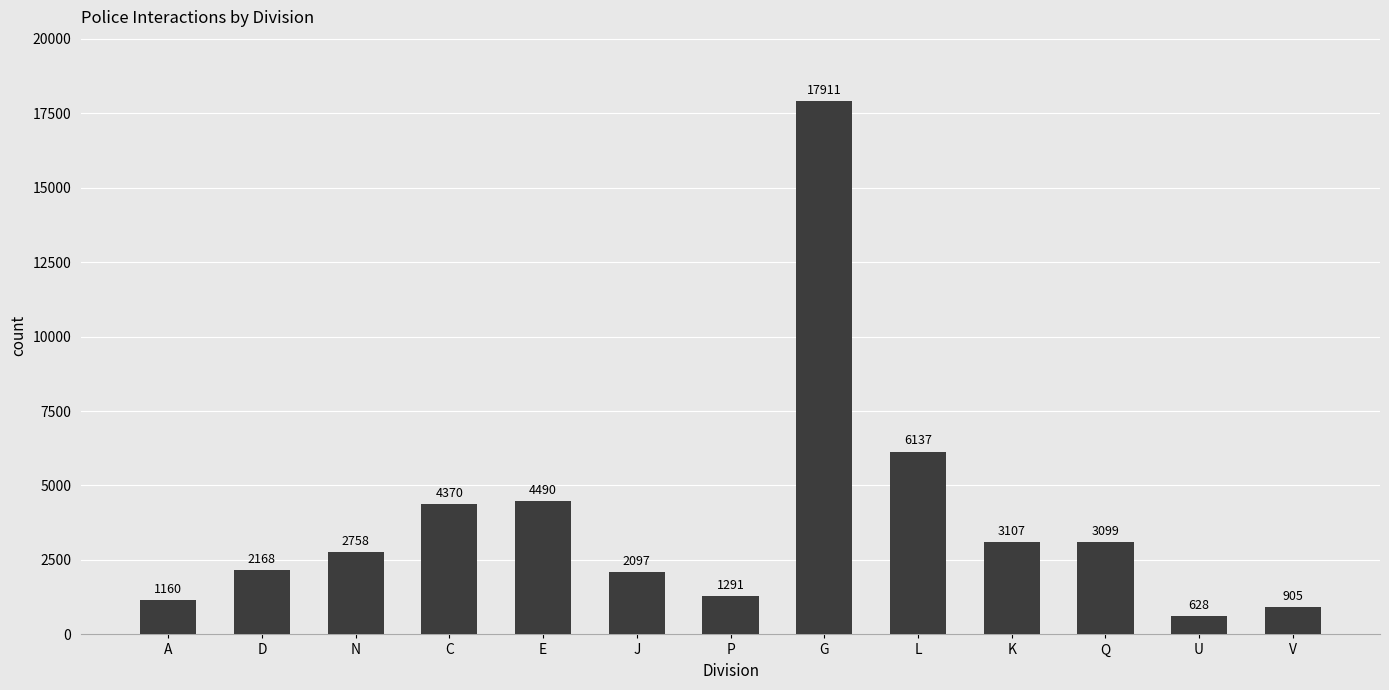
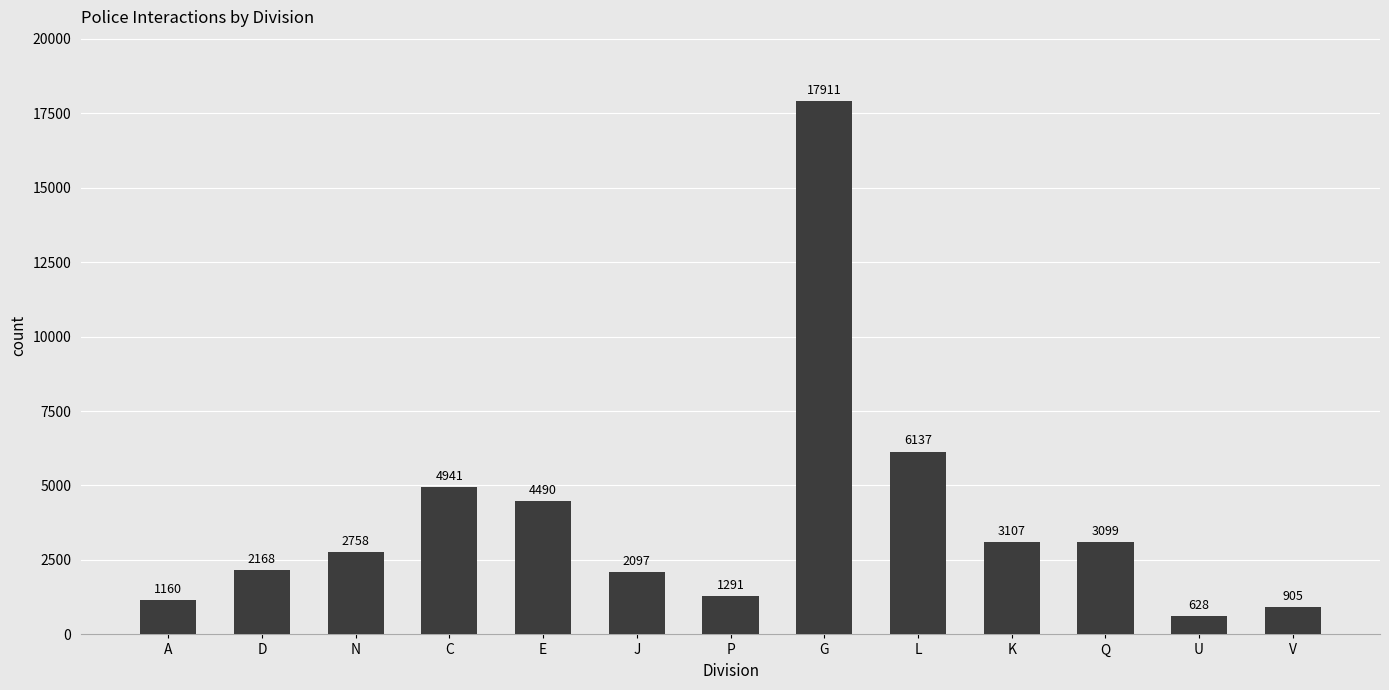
  {
    "A": 1160,
    "D": 2168,
    "N": 2758,
-   "C": 4370,
+   "C": 4941,
    "E": 4490,
    "J": 2097,
    "P": 1291,
    "G": 17911,
    "L": 6137,
    "K": 3107,
    "Q": 3099,
    "U": 628,
    "V": 905
  }
